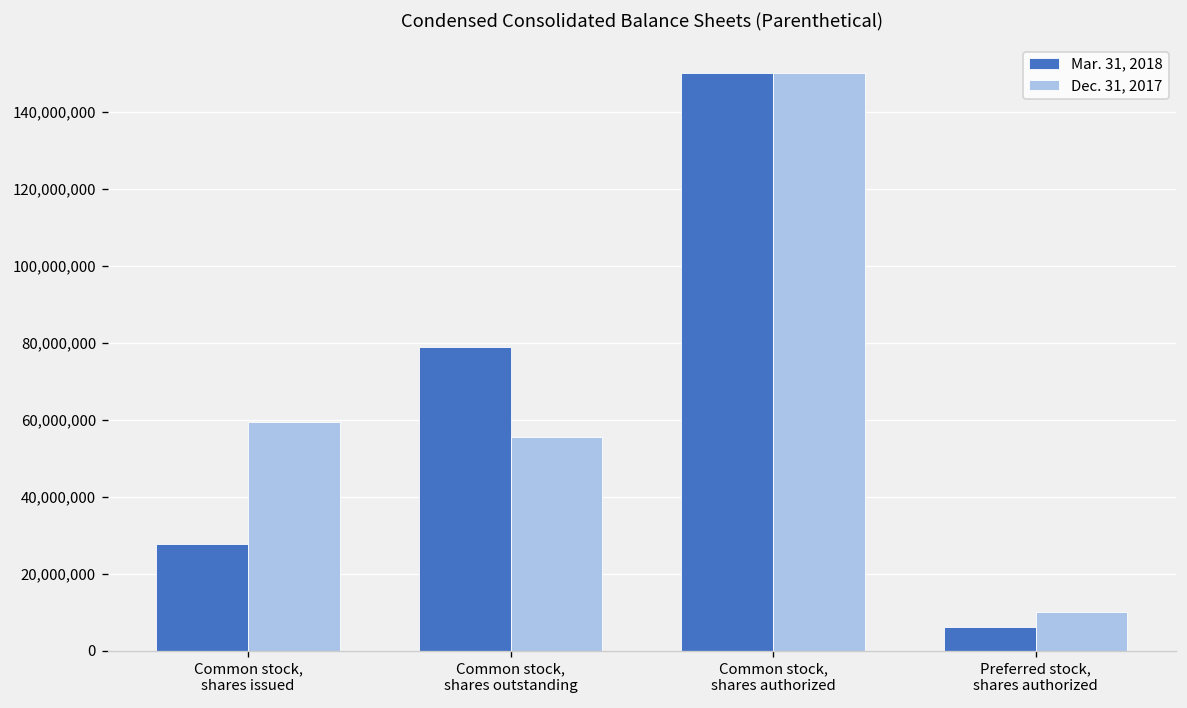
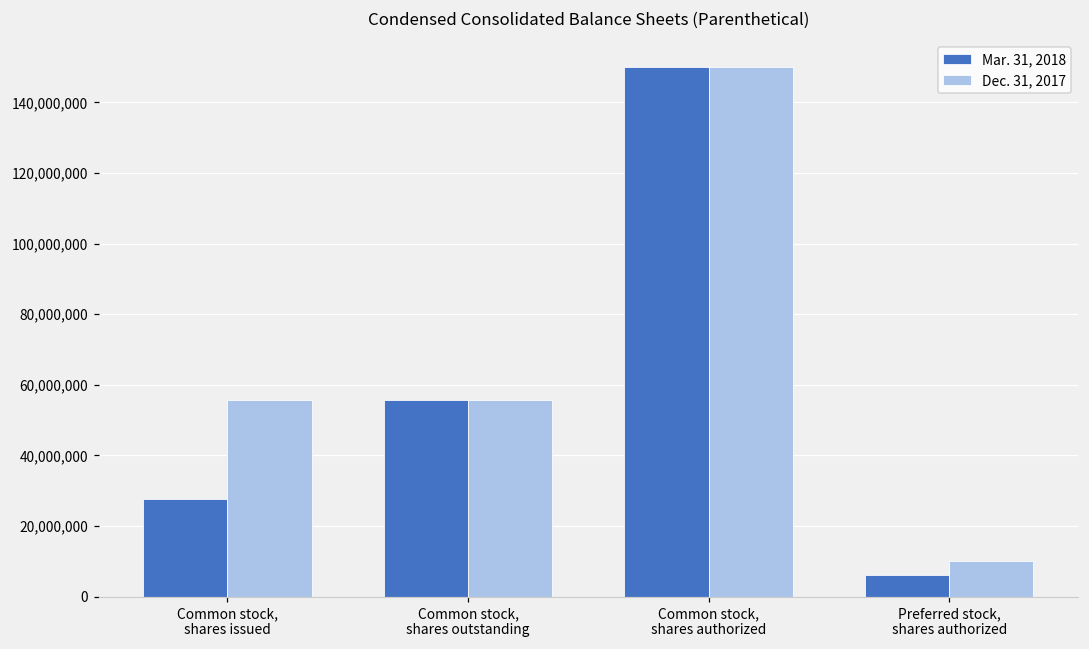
  {
    "Mar. 31, 2018": {
      "Common stock, shares issued": "28,000,000",
-     "Common stock, shares outstanding": "79,000,000",
+     "Common stock, shares outstanding": "56,000,000",
      "Common stock, shares authorized": "150,000,000",
      "Preferred stock, shares authorized": "6,000,000"
    },
    "Dec. 31, 2017": {
-     "Common stock, shares issued": "59,000,000",
+     "Common stock, shares issued": "56,000,000",
      "Common stock, shares outstanding": "56,000,000",
      "Common stock, shares authorized": "150,000,000",
      "Preferred stock, shares authorized": "10,000,000"
    }
  }
